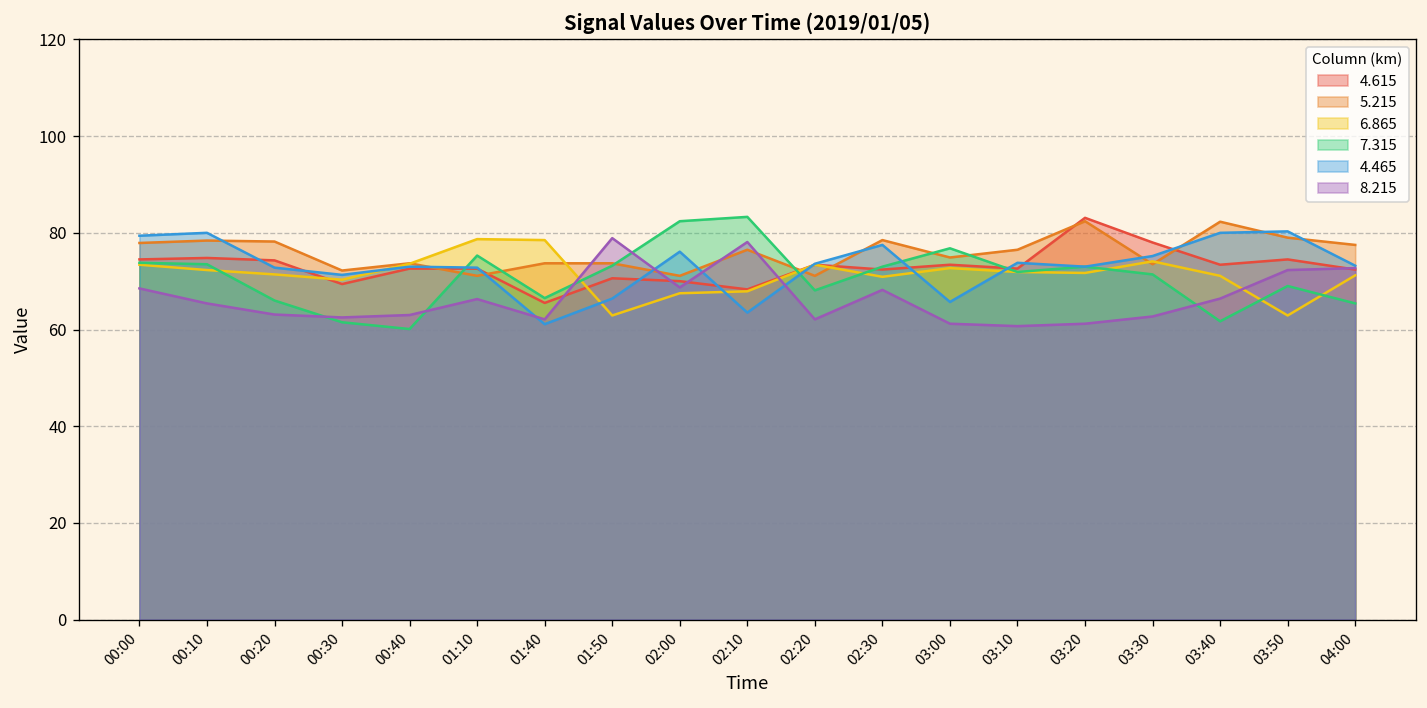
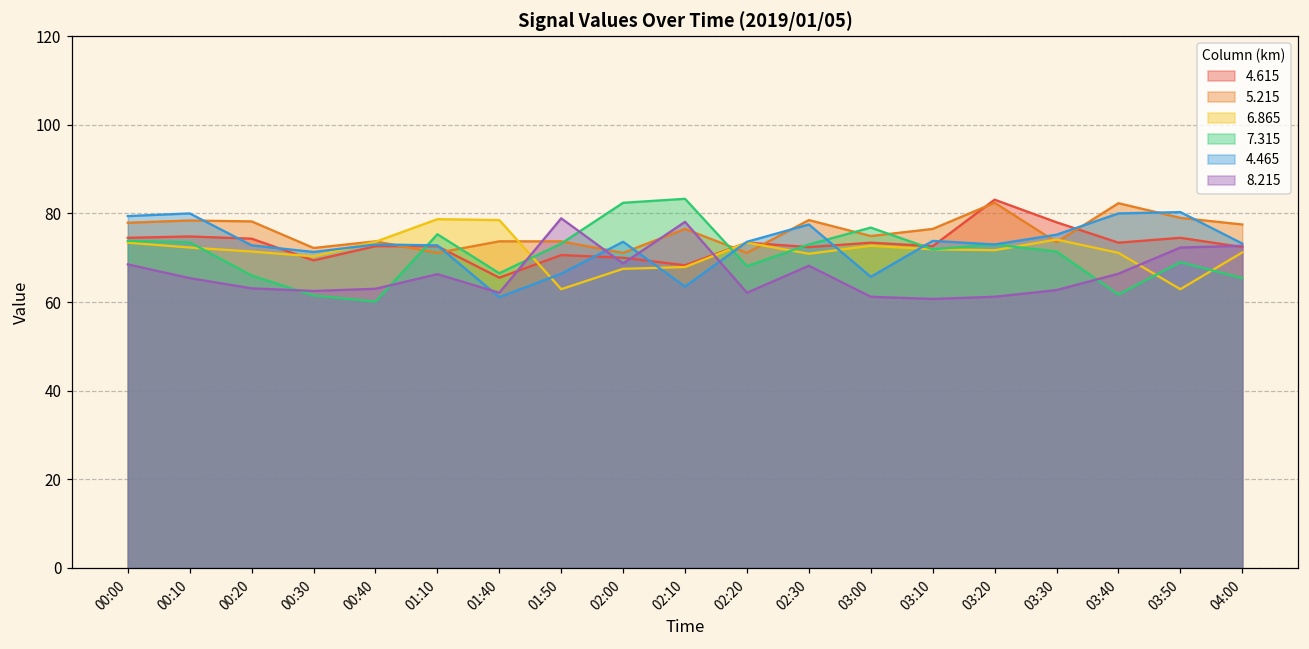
  {
    "7.315": {
      "00:10": 74,
      "00:20": 66,
      "00:30": 62,
      "00:40": 60,
      "01:10": 75,
      "01:40": 67,
      "02:00": 82,
      "02:10": 83,
      "02:20": 68,
      "03:00": 77,
      "03:30": 71,
      "03:40": 62,
      "03:50": 69,
      "04:00": 65
    },
    "4.465": {
      "00:00": 79,
      "00:10": 80,
      "00:20": 73,
      "00:30": 71,
      "01:40": 61,
      "01:50": 66,
-     "02:00": 76,
+     "02:00": 74,
      "02:10": 64,
      "02:30": 78,
      "03:00": 66,
      "03:10": 74,
      "03:30": 75,
      "03:40": 80,
      "03:50": 80
    },
    "8.215": {
      "00:00": 69,
      "00:10": 65,
      "00:20": 63,
      "00:30": 63,
      "00:40": 63,
      "01:10": 66,
      "01:40": 62,
      "01:50": 79,
      "02:00": 69,
      "02:10": 78,
      "02:20": 62,
      "02:30": 68,
      "03:00": 61,
      "03:10": 61,
      "03:20": 61,
      "03:30": 63,
      "03:40": 66,
      "03:50": 72
    }
  }
